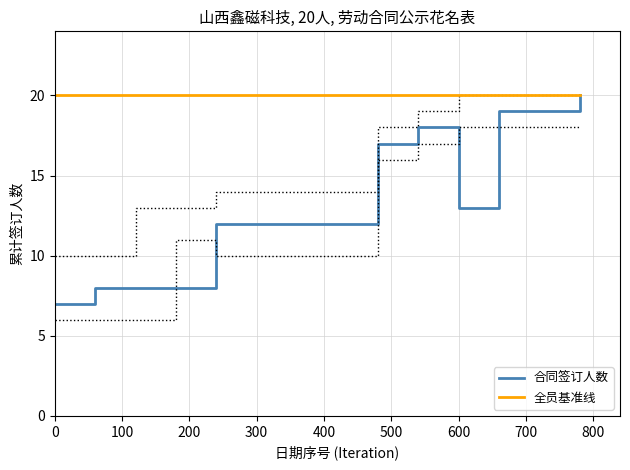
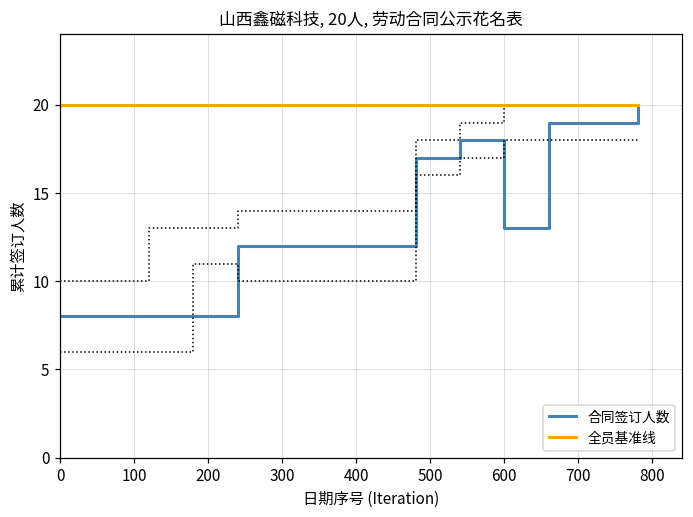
  {
    "合同签订人数": {
-     "0": 7,
+     "0": 8,
      "300": 12,
      "600": 13
    },
    "全员基准线": {
      "0": 20
    }
  }
